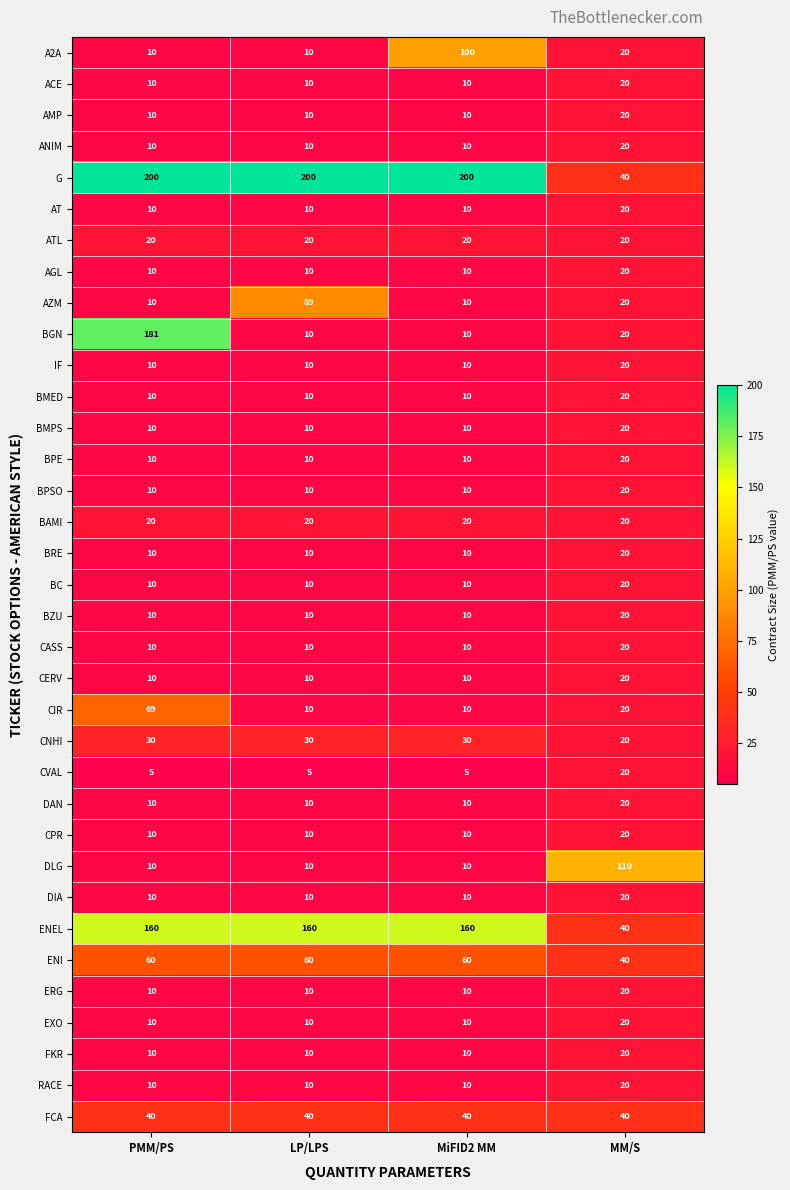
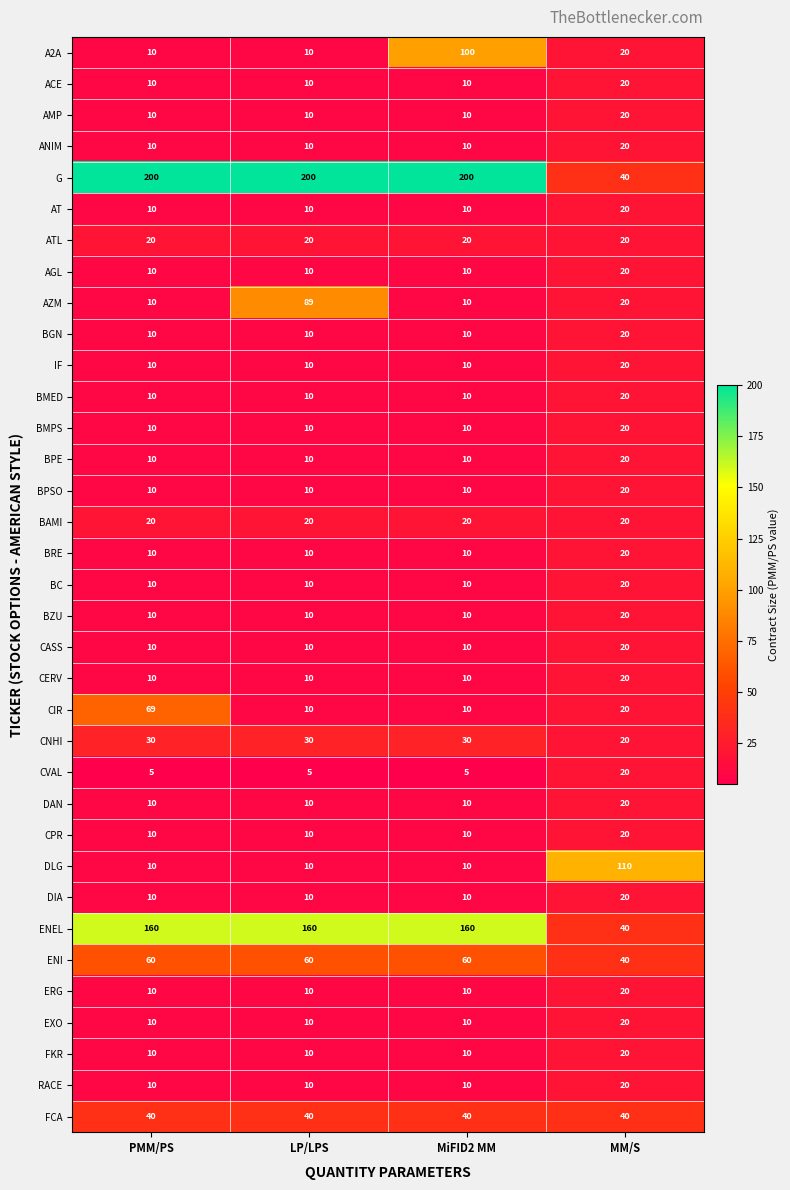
  {
    "A2A": {
      "PMM/PS": 10,
      "LP/LPS": 10,
      "MiFID2 MM": 100,
      "MM/S": 20
    },
    "ACE": {
      "PMM/PS": 10,
      "LP/LPS": 10,
      "MiFID2 MM": 10,
      "MM/S": 20
    },
    "AMP": {
      "PMM/PS": 10,
      "LP/LPS": 10,
      "MiFID2 MM": 10,
      "MM/S": 20
    },
    "ANIM": {
      "PMM/PS": 10,
      "LP/LPS": 10,
      "MiFID2 MM": 10,
      "MM/S": 20
    },
    "G": {
      "PMM/PS": 200,
      "LP/LPS": 200,
      "MiFID2 MM": 200,
      "MM/S": 40
    },
    "AT": {
      "PMM/PS": 10,
      "LP/LPS": 10,
      "MiFID2 MM": 10,
      "MM/S": 20
    },
    "ATL": {
      "PMM/PS": 20,
      "LP/LPS": 20,
      "MiFID2 MM": 20,
      "MM/S": 20
    },
    "AGL": {
      "PMM/PS": 10,
      "LP/LPS": 10,
      "MiFID2 MM": 10,
      "MM/S": 20
    },
    "AZM": {
      "PMM/PS": 10,
      "LP/LPS": 89,
      "MiFID2 MM": 10,
      "MM/S": 20
    },
    "BGN": {
-     "PMM/PS": 181,
+     "PMM/PS": 10,
      "LP/LPS": 10,
      "MiFID2 MM": 10,
      "MM/S": 20
    },
    "IF": {
      "PMM/PS": 10,
      "LP/LPS": 10,
      "MiFID2 MM": 10,
      "MM/S": 20
    },
    "BMED": {
      "PMM/PS": 10,
      "LP/LPS": 10,
      "MiFID2 MM": 10,
      "MM/S": 20
    },
    "BMPS": {
      "PMM/PS": 10,
      "LP/LPS": 10,
      "MiFID2 MM": 10,
      "MM/S": 20
    },
    "BPE": {
      "PMM/PS": 10,
      "LP/LPS": 10,
      "MiFID2 MM": 10,
      "MM/S": 20
    },
    "BPSO": {
      "PMM/PS": 10,
      "LP/LPS": 10,
      "MiFID2 MM": 10,
      "MM/S": 20
    },
    "BAMI": {
      "PMM/PS": 20,
      "LP/LPS": 20,
      "MiFID2 MM": 20,
      "MM/S": 20
    },
    "BRE": {
      "PMM/PS": 10,
      "LP/LPS": 10,
      "MiFID2 MM": 10,
      "MM/S": 20
    },
    "BC": {
      "PMM/PS": 10,
      "LP/LPS": 10,
      "MiFID2 MM": 10,
      "MM/S": 20
    },
    "BZU": {
      "PMM/PS": 10,
      "LP/LPS": 10,
      "MiFID2 MM": 10,
      "MM/S": 20
    },
    "CASS": {
      "PMM/PS": 10,
      "LP/LPS": 10,
      "MiFID2 MM": 10,
      "MM/S": 20
    },
    "CERV": {
      "PMM/PS": 10,
      "LP/LPS": 10,
      "MiFID2 MM": 10,
      "MM/S": 20
    },
    "CIR": {
      "PMM/PS": 69,
      "LP/LPS": 10,
      "MiFID2 MM": 10,
      "MM/S": 20
    },
    "CNHI": {
      "PMM/PS": 30,
      "LP/LPS": 30,
      "MiFID2 MM": 30,
      "MM/S": 20
    },
    "CVAL": {
      "PMM/PS": 5,
      "LP/LPS": 5,
      "MiFID2 MM": 5,
      "MM/S": 20
    },
    "DAN": {
      "PMM/PS": 10,
      "LP/LPS": 10,
      "MiFID2 MM": 10,
      "MM/S": 20
    },
    "CPR": {
      "PMM/PS": 10,
      "LP/LPS": 10,
      "MiFID2 MM": 10,
      "MM/S": 20
    },
    "DLG": {
      "PMM/PS": 10,
      "LP/LPS": 10,
      "MiFID2 MM": 10,
      "MM/S": 110
    },
    "DIA": {
      "PMM/PS": 10,
      "LP/LPS": 10,
      "MiFID2 MM": 10,
      "MM/S": 20
    },
    "ENEL": {
      "PMM/PS": 160,
      "LP/LPS": 160,
      "MiFID2 MM": 160,
      "MM/S": 40
    },
    "ENI": {
      "PMM/PS": 60,
      "LP/LPS": 60,
      "MiFID2 MM": 60,
      "MM/S": 40
    },
    "ERG": {
      "PMM/PS": 10,
      "LP/LPS": 10,
      "MiFID2 MM": 10,
      "MM/S": 20
    },
    "EXO": {
      "PMM/PS": 10,
      "LP/LPS": 10,
      "MiFID2 MM": 10,
      "MM/S": 20
    },
    "FKR": {
      "PMM/PS": 10,
      "LP/LPS": 10,
      "MiFID2 MM": 10,
      "MM/S": 20
    },
    "RACE": {
      "PMM/PS": 10,
      "LP/LPS": 10,
      "MiFID2 MM": 10,
      "MM/S": 20
    },
    "FCA": {
      "PMM/PS": 40,
      "LP/LPS": 40,
      "MiFID2 MM": 40,
      "MM/S": 40
    }
  }
